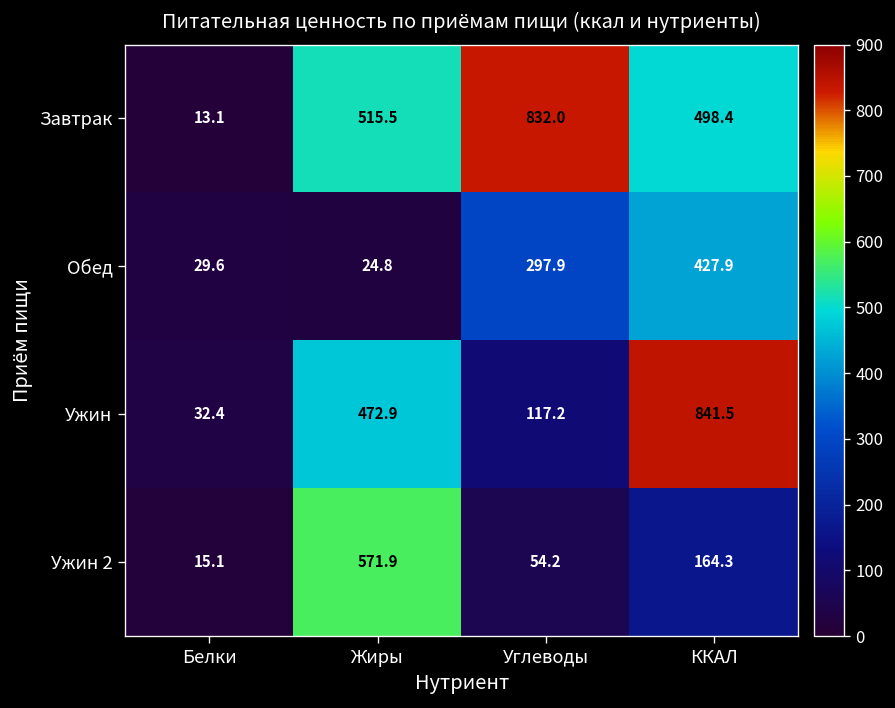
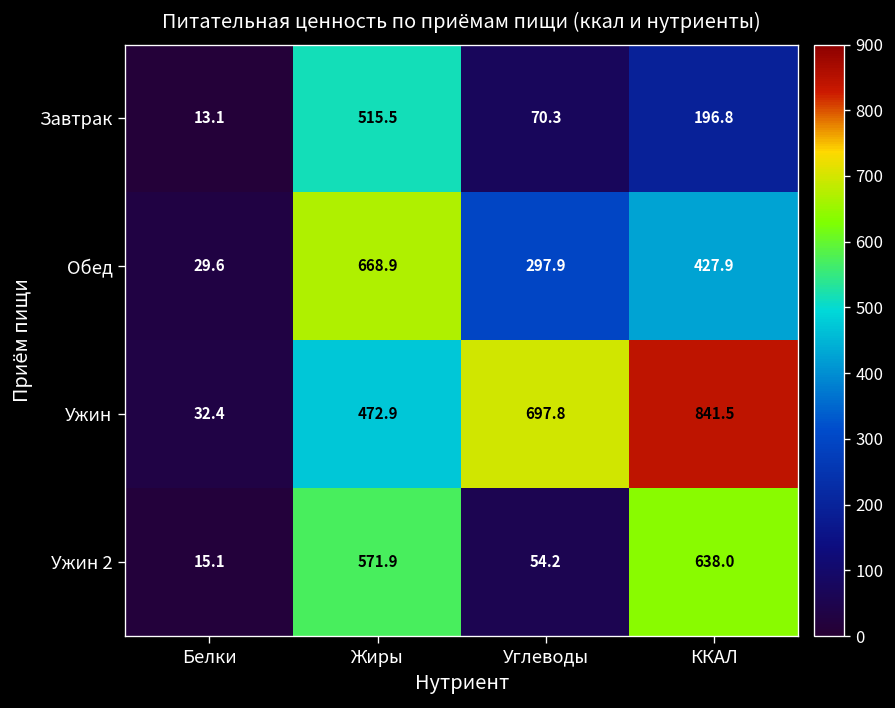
  {
    "Завтрак": {
      "Белки": 13.1,
      "Жиры": 515.5,
-     "Углеводы": 832.0,
-     "ККАЛ": 498.4
+     "Углеводы": 70.3,
+     "ККАЛ": 196.8
    },
    "Обед": {
      "Белки": 29.6,
-     "Жиры": 24.8,
+     "Жиры": 668.9,
      "Углеводы": 297.9,
      "ККАЛ": 427.9
    },
    "Ужин": {
      "Белки": 32.4,
      "Жиры": 472.9,
-     "Углеводы": 117.2,
+     "Углеводы": 697.8,
      "ККАЛ": 841.5
    },
    "Ужин 2": {
      "Белки": 15.1,
      "Жиры": 571.9,
      "Углеводы": 54.2,
-     "ККАЛ": 164.3
+     "ККАЛ": 638.0
    }
  }
